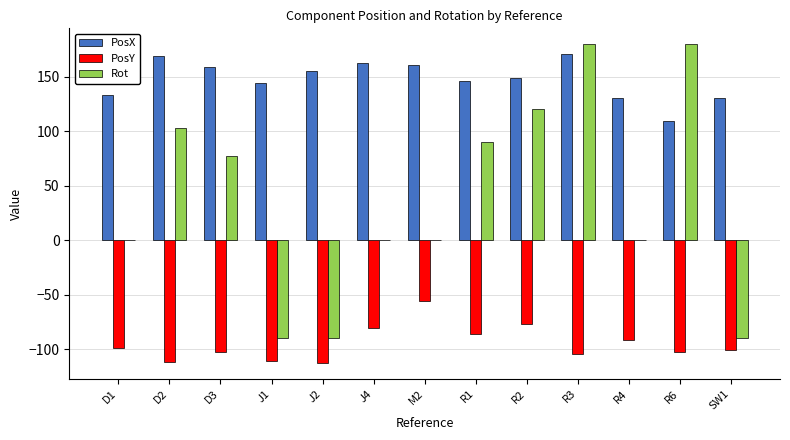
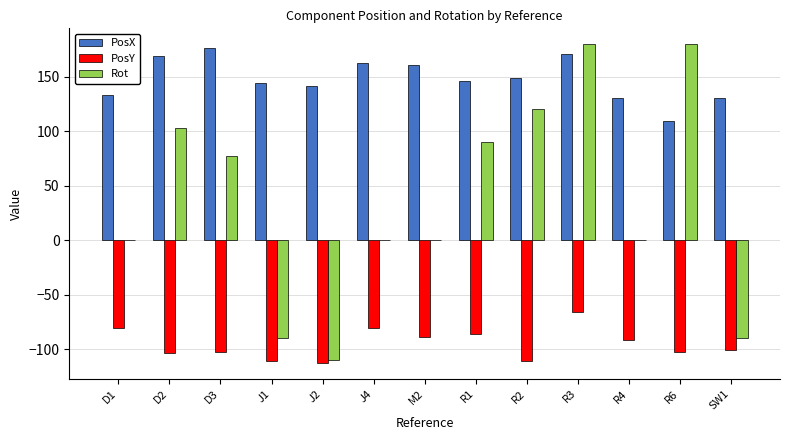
  {
    "PosX": {
      "D1": 134,
      "D2": 169,
-     "D3": 159,
+     "D3": 177,
      "J1": 144,
-     "J2": 156,
+     "J2": 142,
      "J4": 163,
      "M2": 161,
      "R1": 146,
      "R2": 149,
      "R3": 171,
      "R4": 131,
      "R6": 109,
      "SW1": 131
    },
    "PosY": {
-     "D1": -99,
-     "D2": -111,
+     "D1": -81,
+     "D2": -104,
      "D3": -102,
      "J1": -111,
      "J2": -112,
      "J4": -81,
-     "M2": -56,
+     "M2": -88,
      "R1": -86,
-     "R2": -77,
-     "R3": -104,
+     "R2": -111,
+     "R3": -65,
      "R4": -92,
      "R6": -102,
      "SW1": -100
    },
    "Rot": {
      "D1": 0,
      "D2": 103,
      "D3": 78,
      "J1": -90,
-     "J2": -90,
+     "J2": -110,
      "J4": 0,
      "M2": 0,
      "R1": 90,
      "R2": 121,
      "R3": 180,
      "R4": 0,
      "R6": 180,
      "SW1": -90
    }
  }
